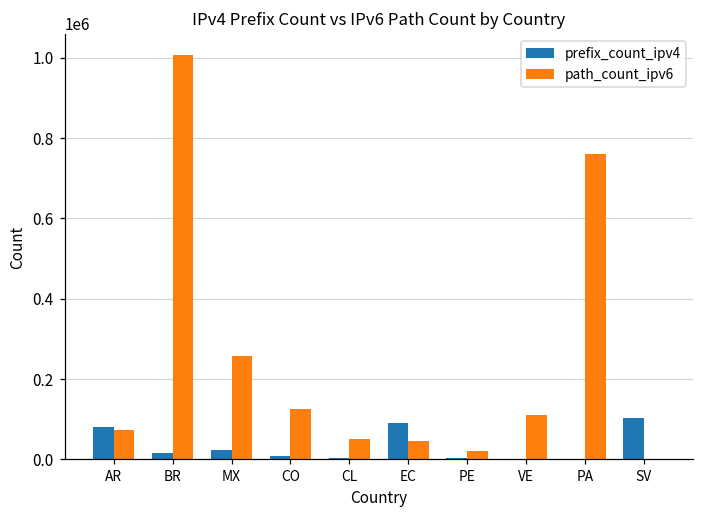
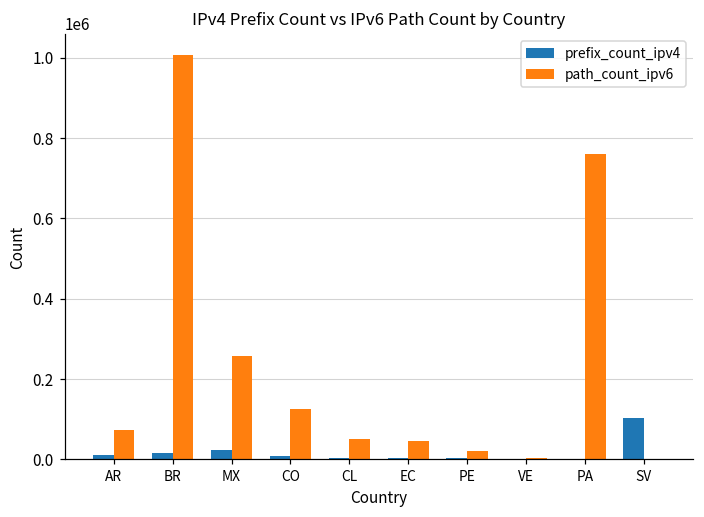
  {
    "prefix_count_ipv4": {
-     "AR": 80000,
+     "AR": 10000,
      "BR": 20000,
      "MX": 20000,
      "CO": 10000,
-     "EC": 90000,
+     "EC": 0,
      "SV": 100000
    },
    "path_count_ipv6": {
      "AR": 70000,
      "BR": 1010000,
      "MX": 260000,
      "CO": 130000,
      "CL": 50000,
      "EC": 50000,
      "PE": 20000,
-     "VE": 110000,
+     "VE": 0,
      "PA": 760000
    }
  }
